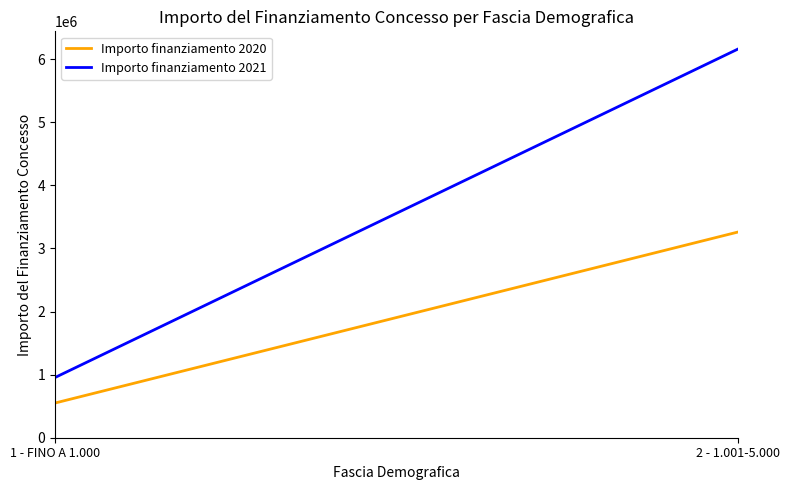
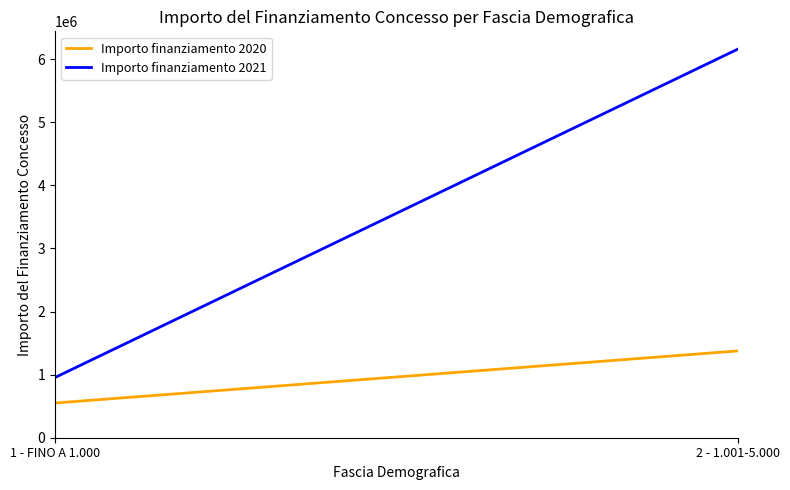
  {
    "Importo finanziamento 2020": {
      "1 - FINO A 1.000": 600000,
-     "2 - 1.001-5.000": 3300000
+     "2 - 1.001-5.000": 1400000
    },
    "Importo finanziamento 2021": {
      "1 - FINO A 1.000": 1000000,
      "2 - 1.001-5.000": 6200000
    }
  }
